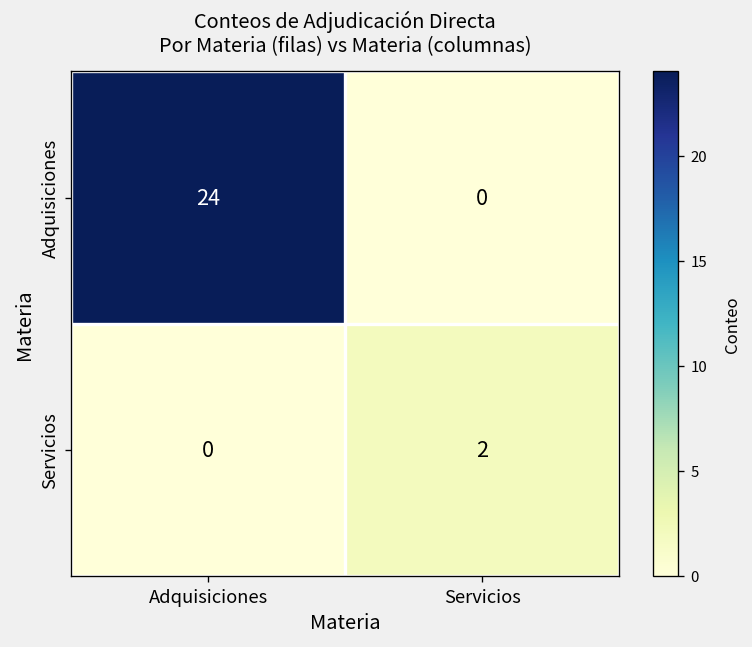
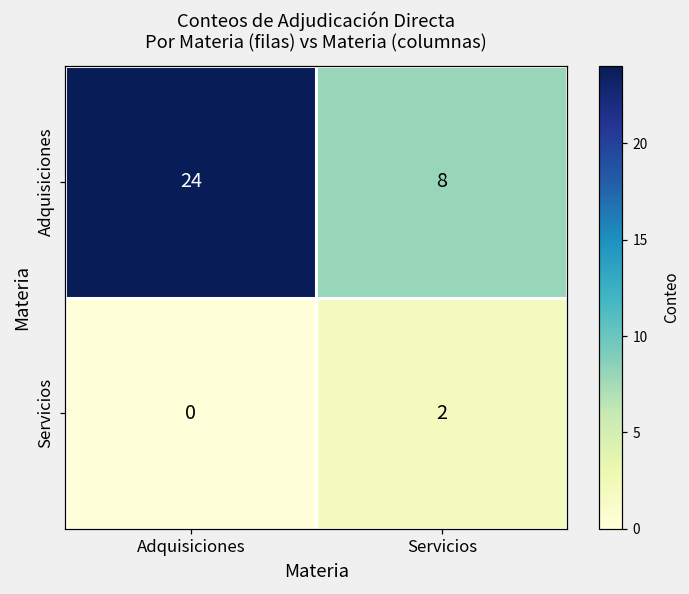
  {
    "Adquisiciones": {
      "Adquisiciones": 24,
-     "Servicios": 0
+     "Servicios": 8
    },
    "Servicios": {
      "Adquisiciones": 0,
      "Servicios": 2
    }
  }
